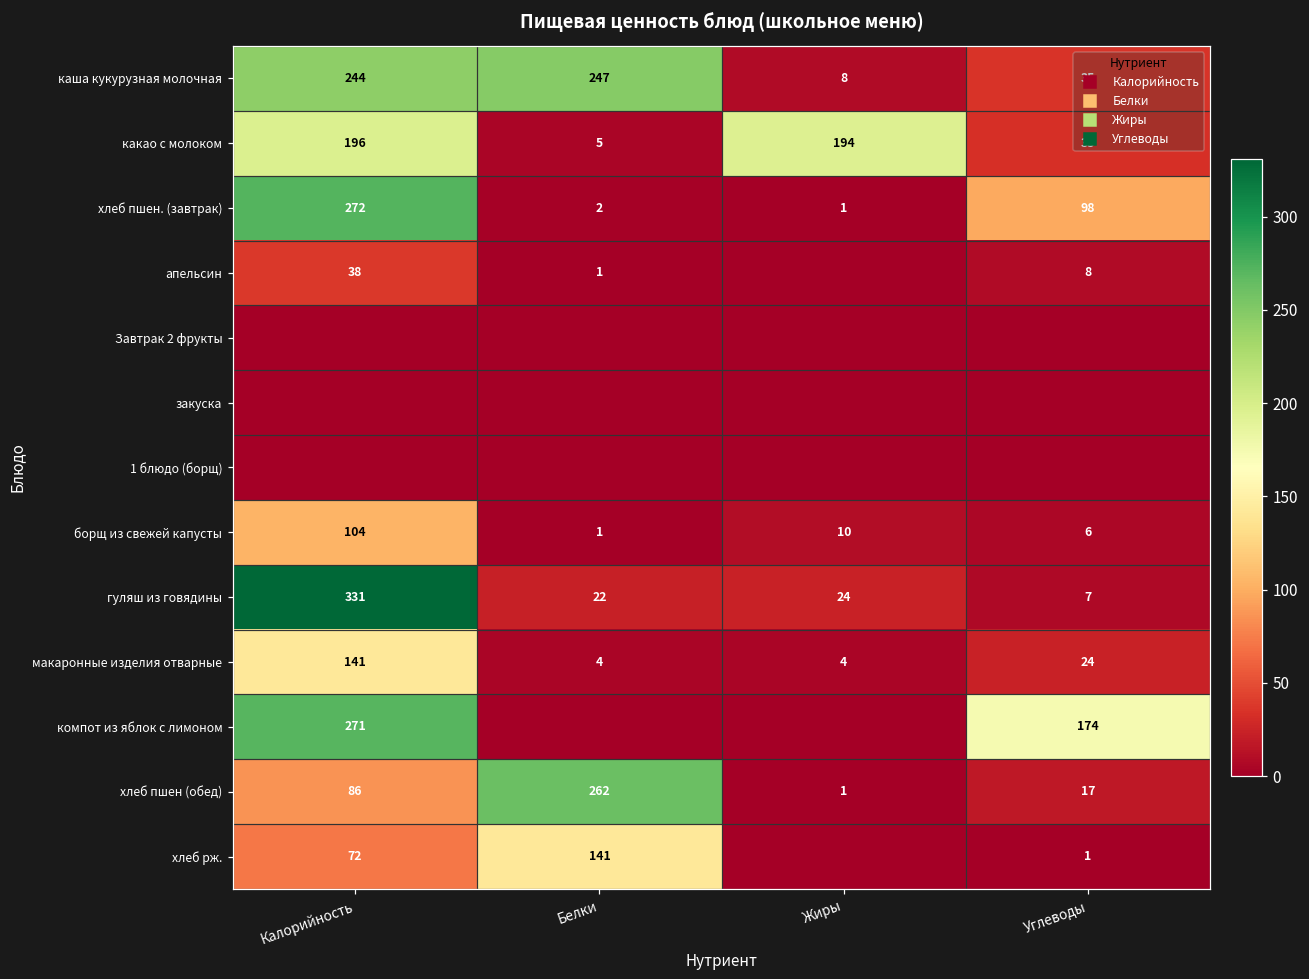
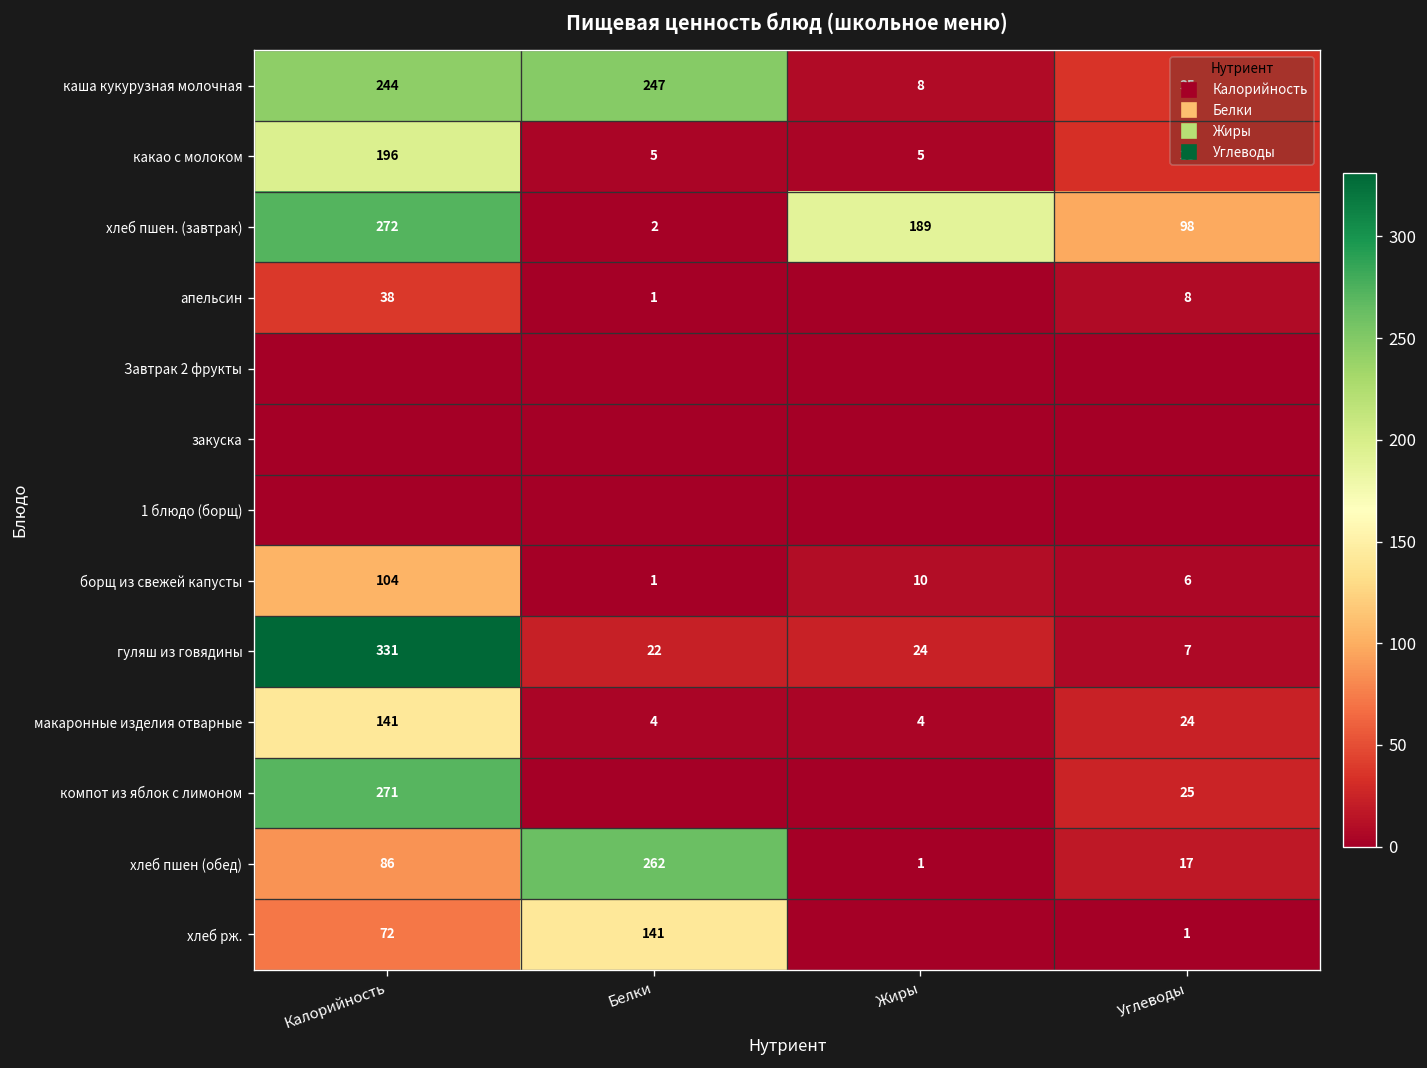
  {
    "каша кукурузная молочная": {
      "Калорийность": 244,
      "Белки": 247,
      "Жиры": 8
    },
    "какао с молоком": {
      "Калорийность": 196,
      "Белки": 5,
-     "Жиры": 194
+     "Жиры": 5
    },
    "хлеб пшен. (завтрак)": {
      "Калорийность": 272,
      "Белки": 2,
-     "Жиры": 1,
+     "Жиры": 189,
      "Углеводы": 98
    },
    "апельсин": {
      "Калорийность": 38,
      "Белки": 1,
      "Углеводы": 8
    },
    "борщ из свежей капусты": {
      "Калорийность": 104,
      "Белки": 1,
      "Жиры": 10,
      "Углеводы": 6
    },
    "гуляш из говядины": {
      "Калорийность": 331,
      "Белки": 22,
      "Жиры": 24,
      "Углеводы": 7
    },
    "макаронные изделия отварные": {
      "Калорийность": 141,
      "Белки": 4,
      "Жиры": 4,
      "Углеводы": 24
    },
    "компот из яблок с лимоном": {
      "Калорийность": 271,
-     "Углеводы": 174
+     "Углеводы": 25
    },
    "хлеб пшен (обед)": {
      "Калорийность": 86,
      "Белки": 262,
      "Жиры": 1,
      "Углеводы": 17
    },
    "хлеб рж.": {
      "Калорийность": 72,
      "Белки": 141,
      "Углеводы": 1
    }
  }
